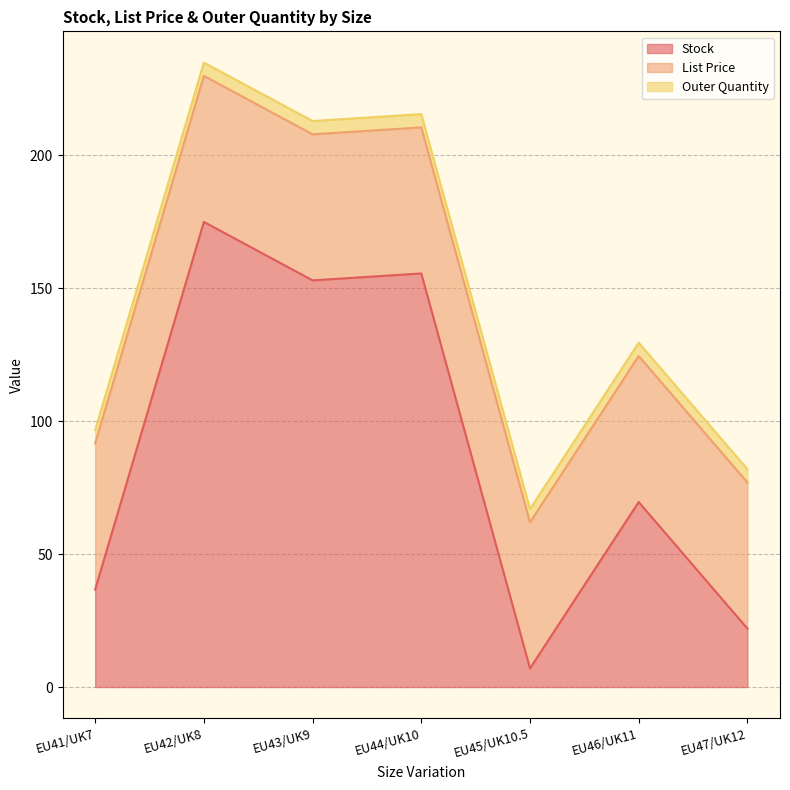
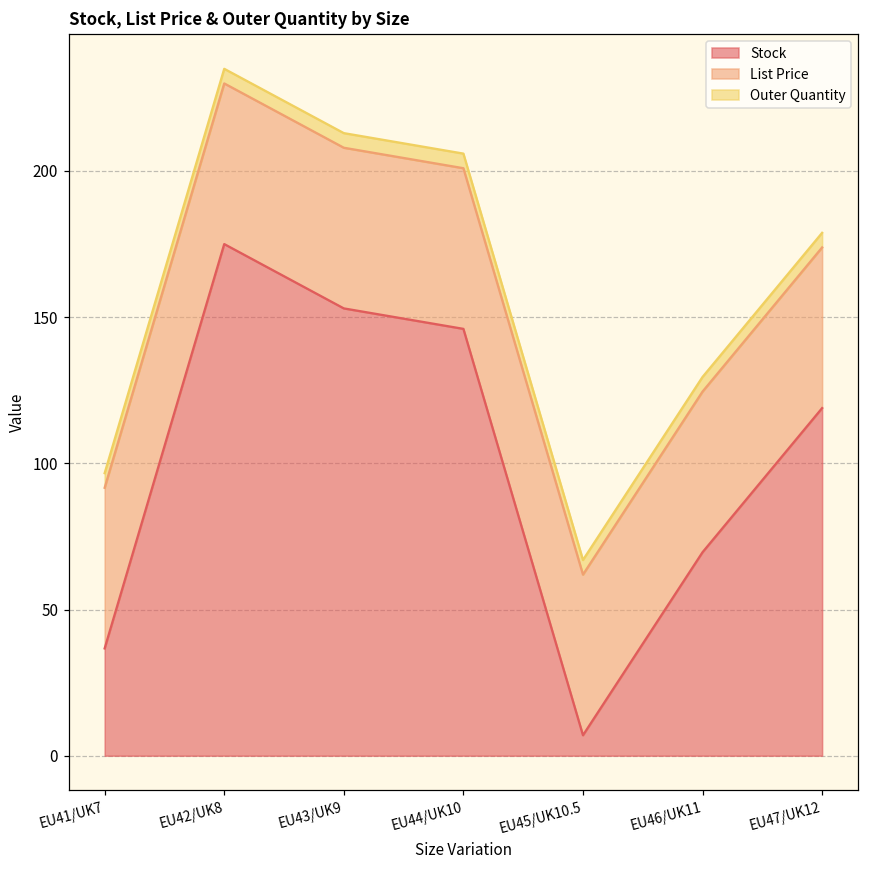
  {
    "Stock": {
      "EU41/UK7": 37,
      "EU42/UK8": 175,
      "EU43/UK9": 153,
-     "EU44/UK10": 156,
+     "EU44/UK10": 146,
      "EU45/UK10.5": 7,
      "EU46/UK11": 70,
-     "EU47/UK12": 22
+     "EU47/UK12": 119
    }
  }
